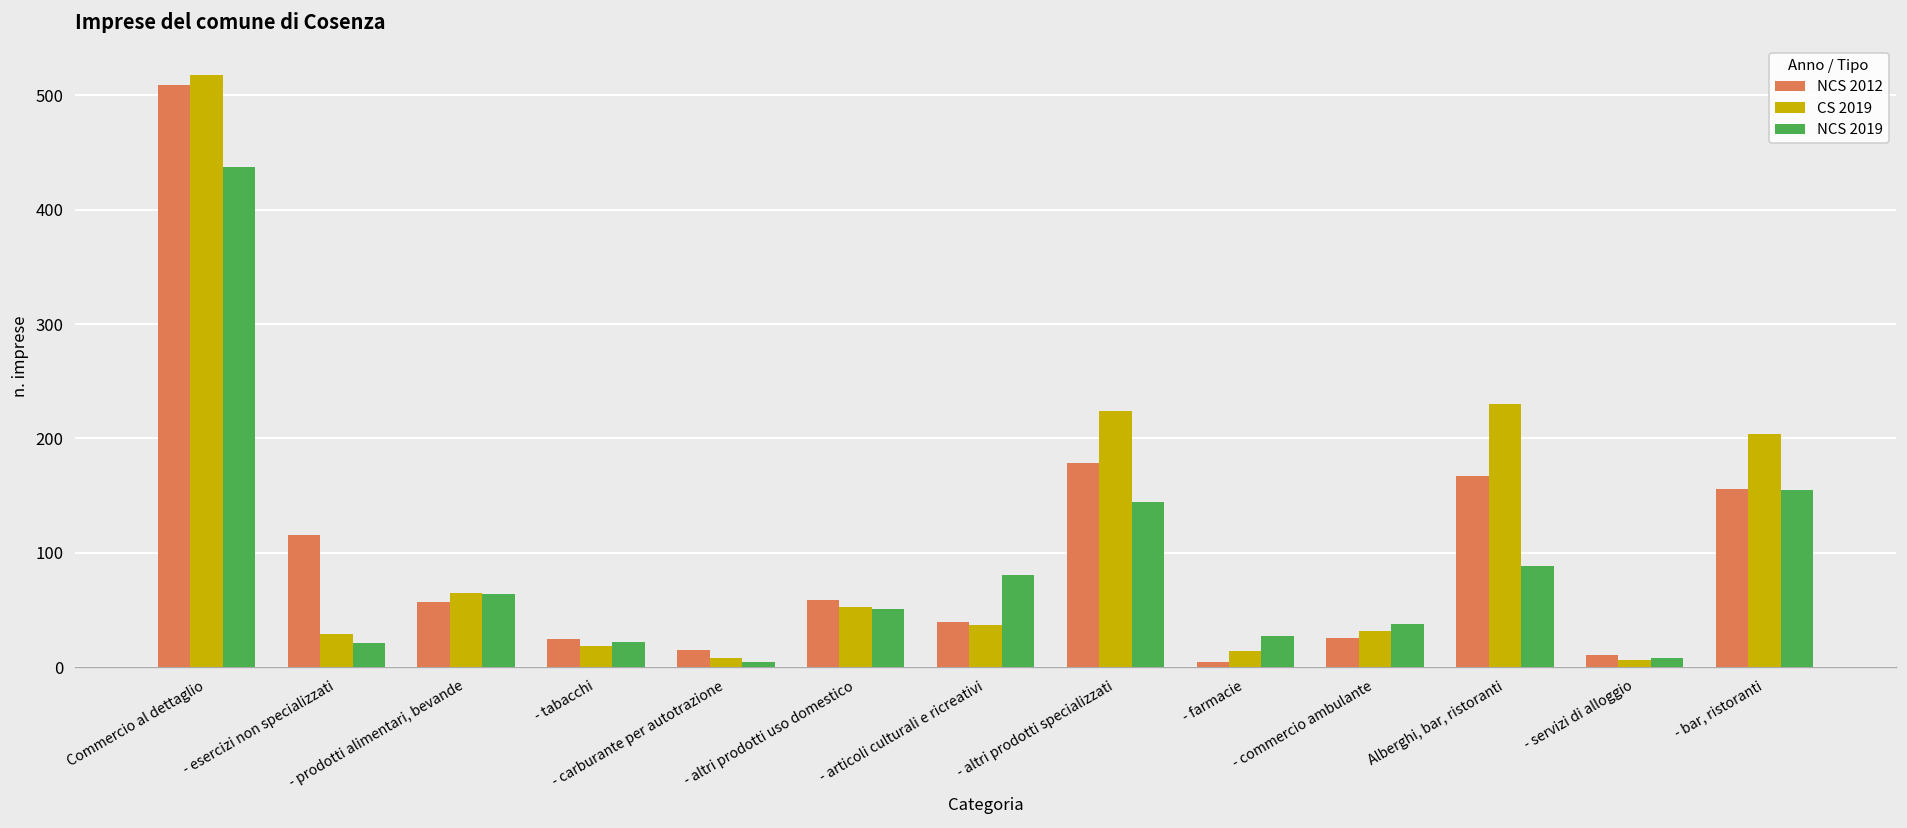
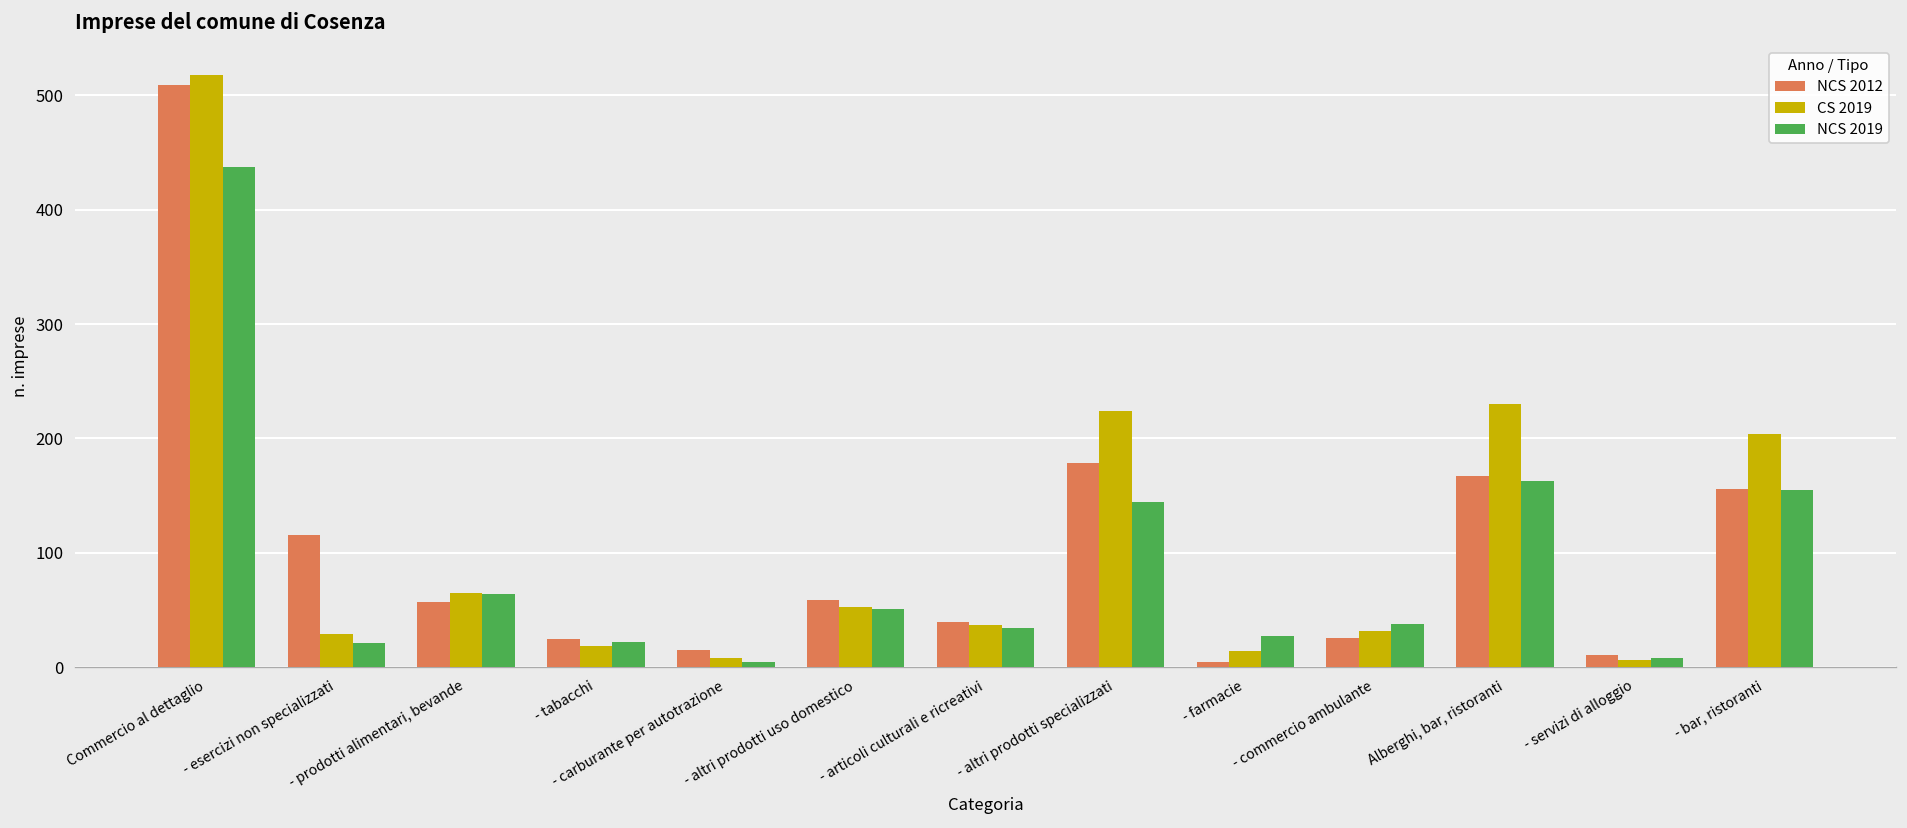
  {
    "NCS 2012": {
      "Commercio al dettaglio": 510,
      "- esercizi non specializzati": 120,
      "- prodotti alimentari, bevande": 60,
      "- tabacchi": 30,
      "- carburante per autotrazione": 20,
      "- altri prodotti uso domestico": 60,
      "- articoli culturali e ricreativi": 40,
      "- altri prodotti specializzati": 180,
      "- farmacie": 10,
      "- commercio ambulante": 30,
      "Alberghi, bar, ristoranti": 170,
      "- servizi di alloggio": 10,
      "- bar, ristoranti": 160
    },
    "CS 2019": {
      "Commercio al dettaglio": 520,
      "- esercizi non specializzati": 30,
      "- prodotti alimentari, bevande": 70,
      "- tabacchi": 20,
      "- carburante per autotrazione": 10,
      "- altri prodotti uso domestico": 50,
      "- articoli culturali e ricreativi": 40,
      "- altri prodotti specializzati": 220,
      "- farmacie": 10,
      "- commercio ambulante": 30,
      "Alberghi, bar, ristoranti": 230,
      "- servizi di alloggio": 10,
      "- bar, ristoranti": 200
    },
    "NCS 2019": {
      "Commercio al dettaglio": 440,
      "- esercizi non specializzati": 20,
      "- prodotti alimentari, bevande": 60,
      "- tabacchi": 20,
      "- carburante per autotrazione": 10,
      "- altri prodotti uso domestico": 50,
-     "- articoli culturali e ricreativi": 80,
+     "- articoli culturali e ricreativi": 30,
      "- altri prodotti specializzati": 140,
      "- farmacie": 30,
      "- commercio ambulante": 40,
-     "Alberghi, bar, ristoranti": 90,
+     "Alberghi, bar, ristoranti": 160,
      "- servizi di alloggio": 10,
      "- bar, ristoranti": 160
    }
  }
